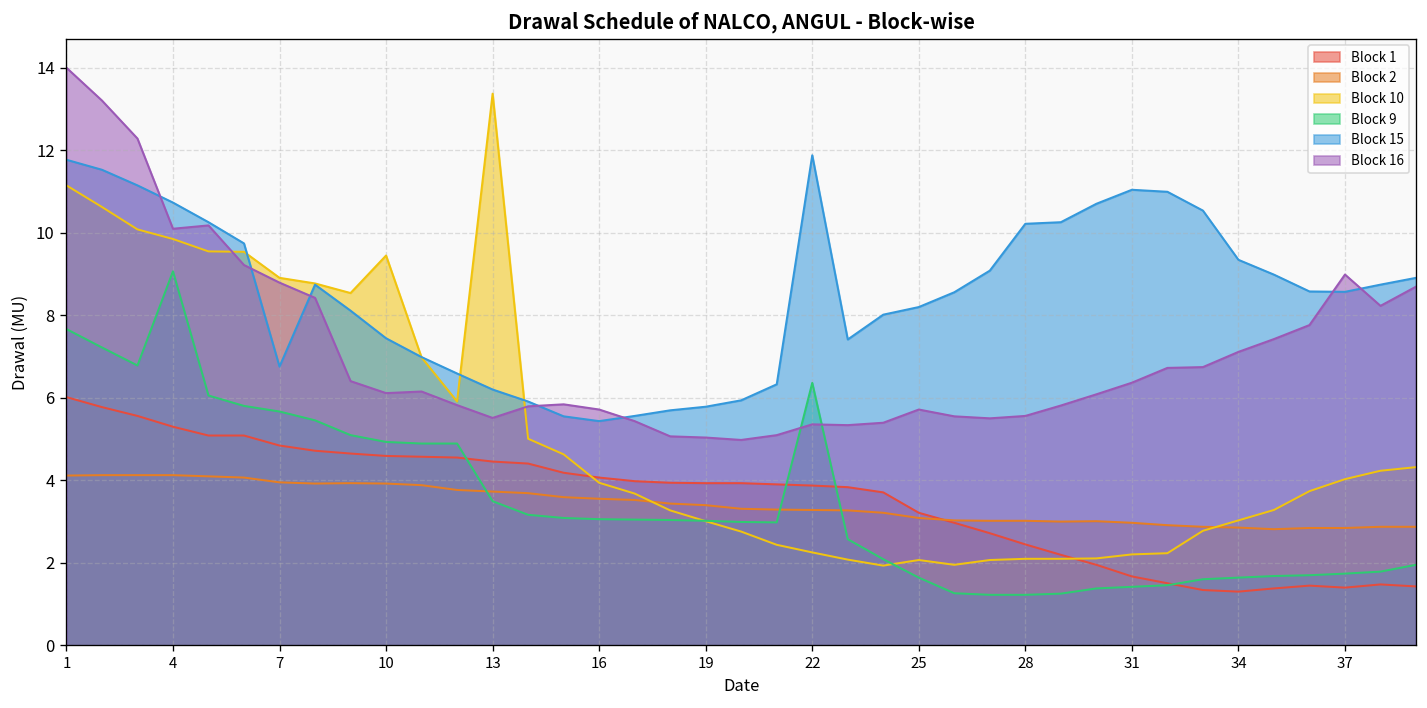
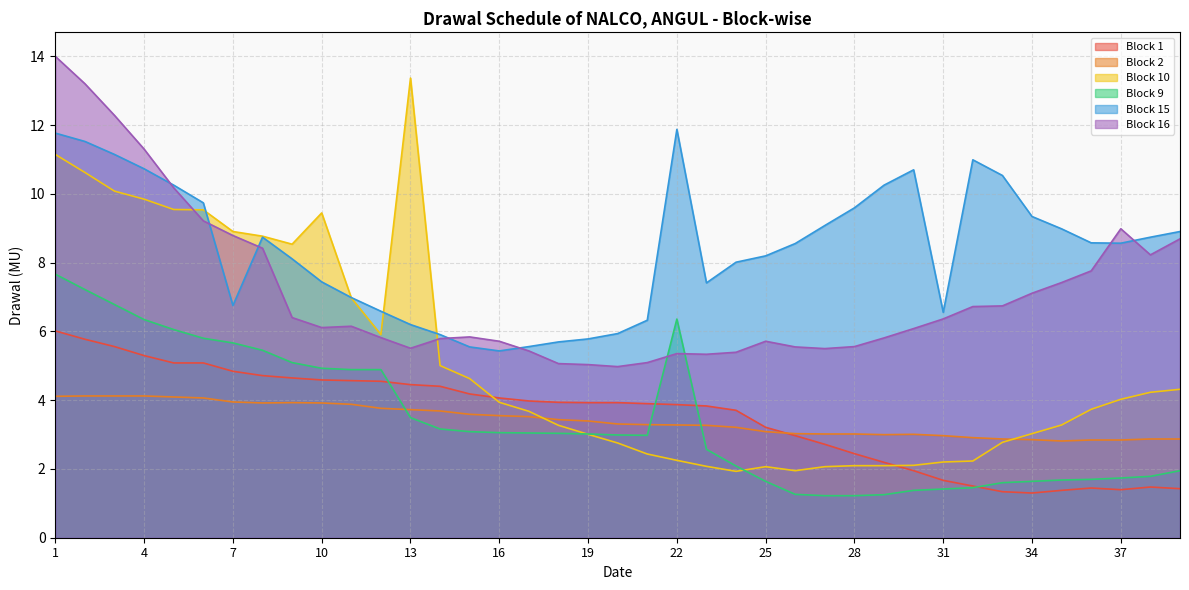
  {
    "Block 10": {
      "1": 11.1,
      "4": 9.8,
      "7": 8.9,
      "10": 9.4,
      "13": 13.4,
      "16": 3.9,
      "22": 2.3,
      "25": 2.1,
      "28": 2.1,
      "31": 2.2,
      "34": 3.0,
      "37": 4.0
    },
    "Block 9": {
      "1": 7.7,
-     "4": 9.1,
+     "4": 6.3,
      "7": 5.7,
      "10": 4.9,
      "13": 3.5,
      "16": 3.1,
      "22": 6.4,
      "25": 1.6,
      "28": 1.2,
      "31": 1.4,
      "34": 1.6,
      "37": 1.7
    },
    "Block 15": {
      "1": 11.8,
      "4": 10.7,
      "7": 6.8,
      "10": 7.4,
      "13": 6.2,
      "16": 5.4,
      "19": 5.8,
      "22": 11.9,
      "25": 8.2,
-     "28": 10.2,
-     "31": 11.0,
+     "28": 9.6,
+     "31": 6.6,
      "34": 9.3,
      "37": 8.6
    },
    "Block 16": {
      "1": 14.0,
-     "4": 10.1,
+     "4": 11.3,
      "7": 8.8,
      "10": 6.1,
      "13": 5.5,
      "16": 5.7,
      "19": 5.0,
      "22": 5.4,
      "25": 5.7,
      "28": 5.6,
      "31": 6.4,
      "34": 7.1,
      "37": 9.0
    }
  }
